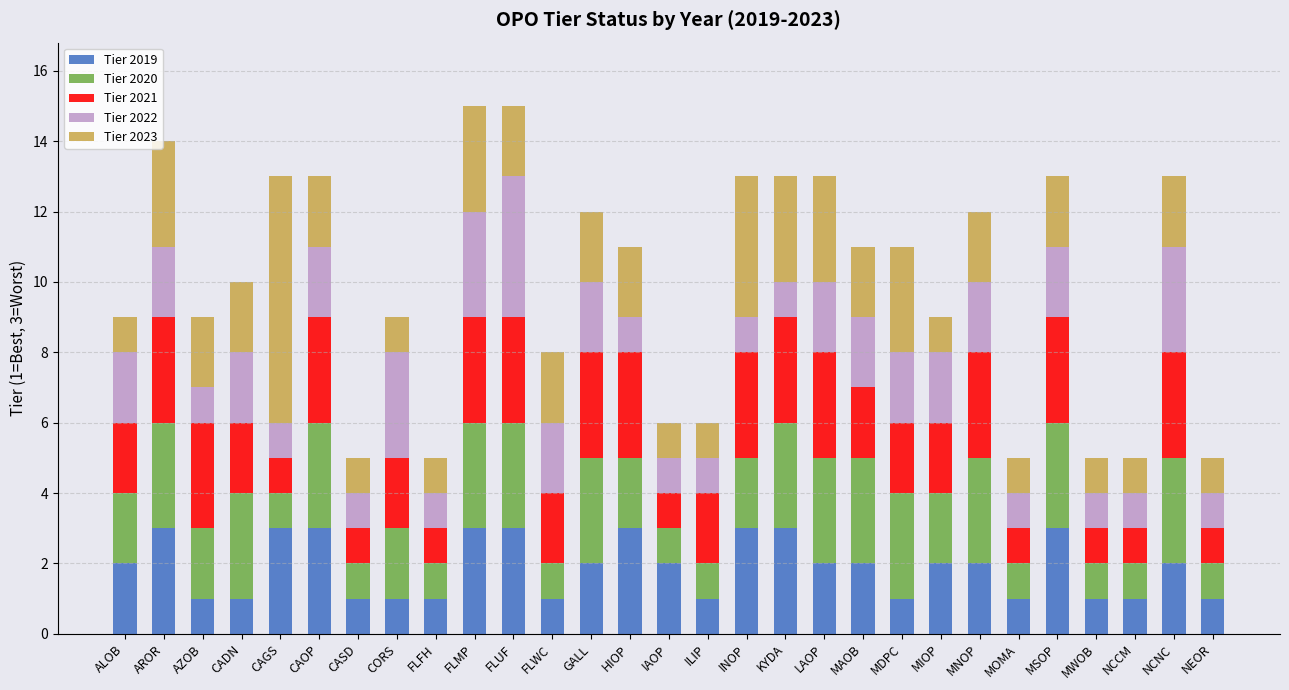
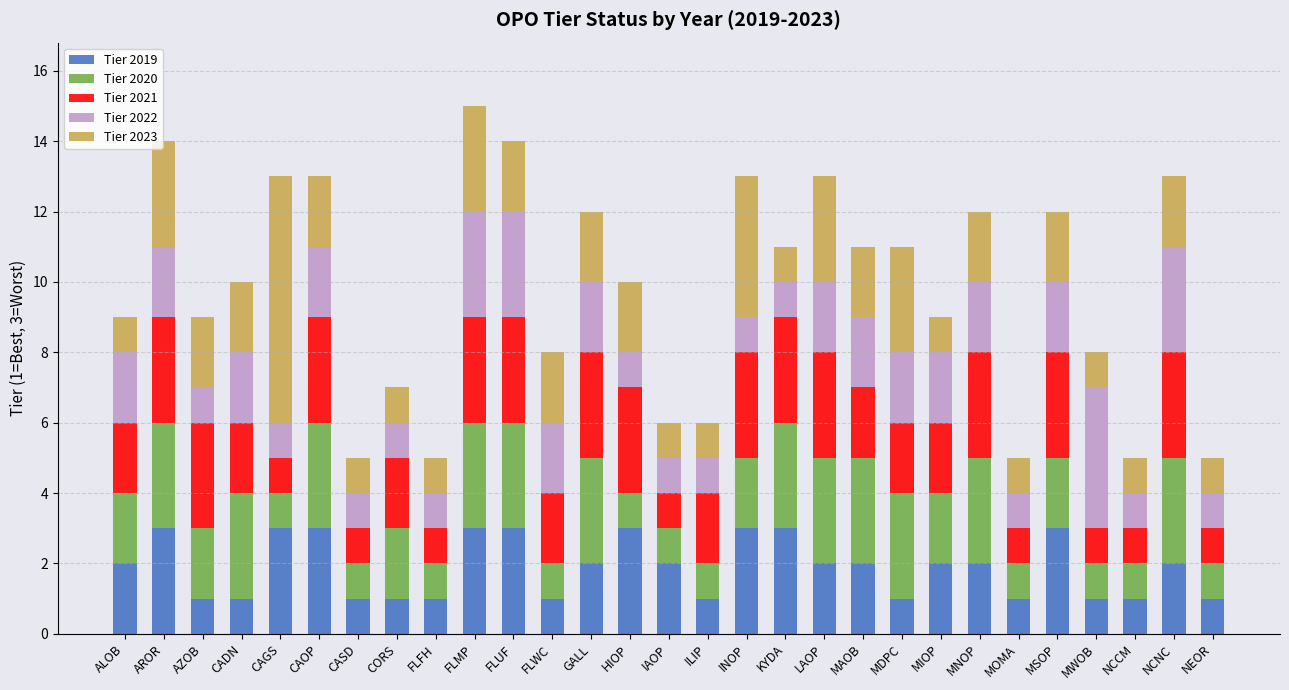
  {
    "Tier 2019": {
      "ALOB": 2,
      "AROR": 3,
      "AZOB": 1,
      "CADN": 1,
      "CAGS": 3,
      "CAOP": 3,
      "CASD": 1,
      "CORS": 1,
      "FLFH": 1,
      "FLMP": 3,
      "FLUF": 3,
      "FLWC": 1,
      "GALL": 2,
      "HIOP": 3,
      "IAOP": 2,
      "ILIP": 1,
      "INOP": 3,
      "KYDA": 3,
      "LAOP": 2,
      "MAOB": 2,
      "MDPC": 1,
      "MIOP": 2,
      "MNOP": 2,
      "MOMA": 1,
      "MSOP": 3,
      "MWOB": 1,
      "NCCM": 1,
      "NCNC": 2,
      "NEOR": 1
    },
    "Tier 2020": {
      "ALOB": 2,
      "AROR": 3,
      "AZOB": 2,
      "CADN": 3,
      "CAGS": 1,
      "CAOP": 3,
      "CASD": 1,
      "CORS": 2,
      "FLFH": 1,
      "FLMP": 3,
      "FLUF": 3,
      "FLWC": 1,
      "GALL": 3,
-     "HIOP": 2,
+     "HIOP": 1,
      "IAOP": 1,
      "ILIP": 1,
      "INOP": 2,
      "KYDA": 3,
      "LAOP": 3,
      "MAOB": 3,
      "MDPC": 3,
      "MIOP": 2,
      "MNOP": 3,
      "MOMA": 1,
-     "MSOP": 3,
+     "MSOP": 2,
      "MWOB": 1,
      "NCCM": 1,
      "NCNC": 3,
      "NEOR": 1
    },
    "Tier 2021": {
      "ALOB": 2,
      "AROR": 3,
      "AZOB": 3,
      "CADN": 2,
      "CAGS": 1,
      "CAOP": 3,
      "CASD": 1,
      "CORS": 2,
      "FLFH": 1,
      "FLMP": 3,
      "FLUF": 3,
      "FLWC": 2,
      "GALL": 3,
      "HIOP": 3,
      "IAOP": 1,
      "ILIP": 2,
      "INOP": 3,
      "KYDA": 3,
      "LAOP": 3,
      "MAOB": 2,
      "MDPC": 2,
      "MIOP": 2,
      "MNOP": 3,
      "MOMA": 1,
      "MSOP": 3,
      "MWOB": 1,
      "NCCM": 1,
      "NCNC": 3,
      "NEOR": 1
    },
    "Tier 2022": {
      "ALOB": 2,
      "AROR": 2,
      "AZOB": 1,
      "CADN": 2,
      "CAGS": 1,
      "CAOP": 2,
      "CASD": 1,
-     "CORS": 3,
+     "CORS": 1,
      "FLFH": 1,
      "FLMP": 3,
-     "FLUF": 4,
+     "FLUF": 3,
      "FLWC": 2,
      "GALL": 2,
      "HIOP": 1,
      "IAOP": 1,
      "ILIP": 1,
      "INOP": 1,
      "KYDA": 1,
      "LAOP": 2,
      "MAOB": 2,
      "MDPC": 2,
      "MIOP": 2,
      "MNOP": 2,
      "MOMA": 1,
      "MSOP": 2,
-     "MWOB": 1,
+     "MWOB": 4,
      "NCCM": 1,
      "NCNC": 3,
      "NEOR": 1
    },
    "Tier 2023": {
      "ALOB": 1,
      "AROR": 3,
      "AZOB": 2,
      "CADN": 2,
      "CAGS": 7,
      "CAOP": 2,
      "CASD": 1,
      "CORS": 1,
      "FLFH": 1,
      "FLMP": 3,
      "FLUF": 2,
      "FLWC": 2,
      "GALL": 2,
      "HIOP": 2,
      "IAOP": 1,
      "ILIP": 1,
      "INOP": 4,
-     "KYDA": 3,
+     "KYDA": 1,
      "LAOP": 3,
      "MAOB": 2,
      "MDPC": 3,
      "MIOP": 1,
      "MNOP": 2,
      "MOMA": 1,
      "MSOP": 2,
      "MWOB": 1,
      "NCCM": 1,
      "NCNC": 2,
      "NEOR": 1
    }
  }
